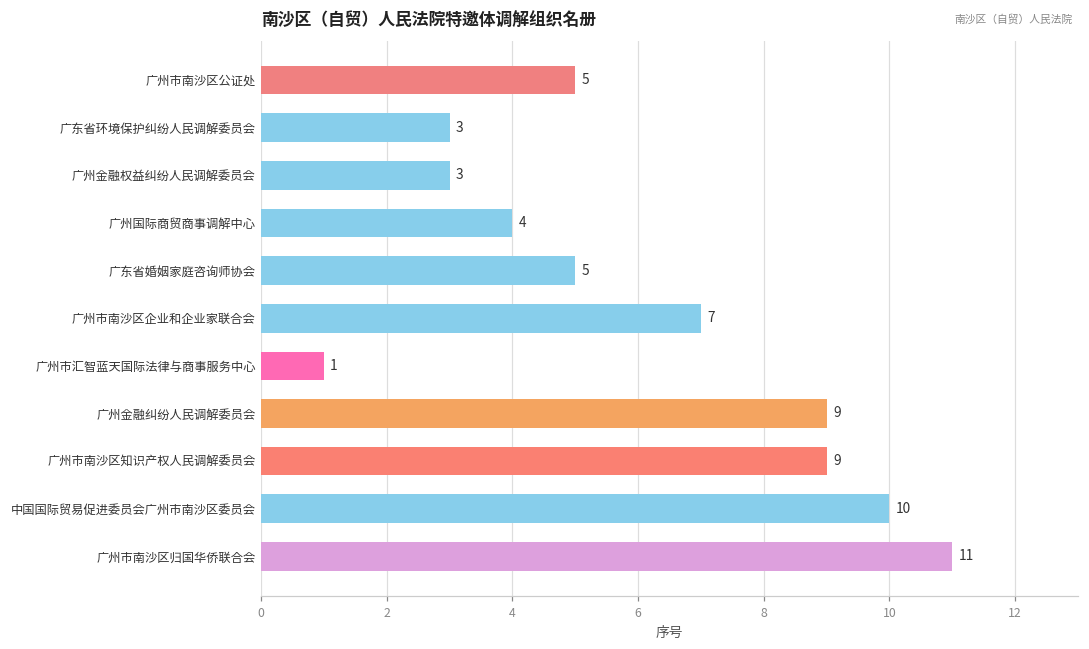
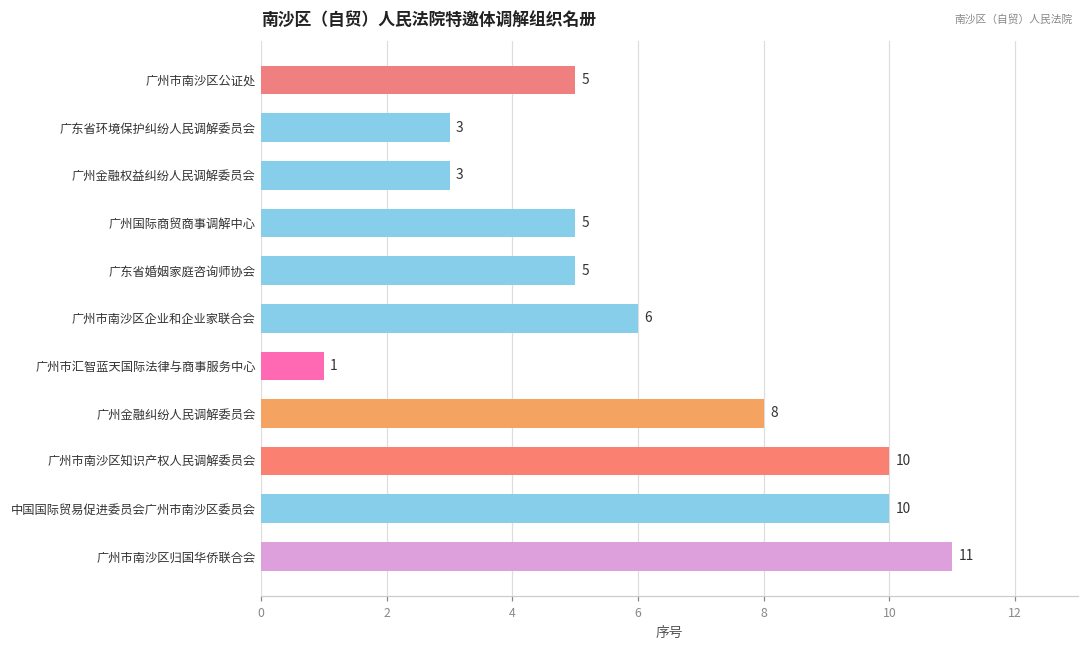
  {
    "广州市南沙区公证处": 5,
    "广东省环境保护纠纷人民调解委员会": 3,
    "广州金融权益纠纷人民调解委员会": 3,
-   "广州国际商贸商事调解中心": 4,
+   "广州国际商贸商事调解中心": 5,
    "广东省婚姻家庭咨询师协会": 5,
-   "广州市南沙区企业和企业家联合会": 7,
+   "广州市南沙区企业和企业家联合会": 6,
    "广州市汇智蓝天国际法律与商事服务中心": 1,
-   "广州金融纠纷人民调解委员会": 9,
-   "广州市南沙区知识产权人民调解委员会": 9,
+   "广州金融纠纷人民调解委员会": 8,
+   "广州市南沙区知识产权人民调解委员会": 10,
    "中国国际贸易促进委员会广州市南沙区委员会": 10,
    "广州市南沙区归国华侨联合会": 11
  }
